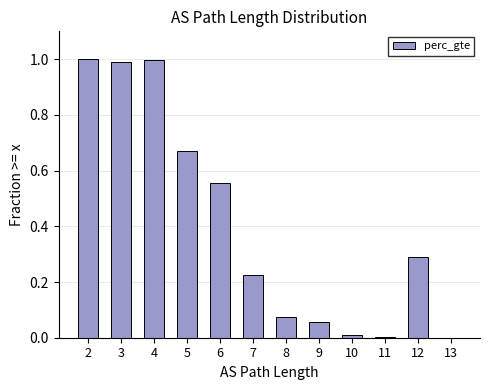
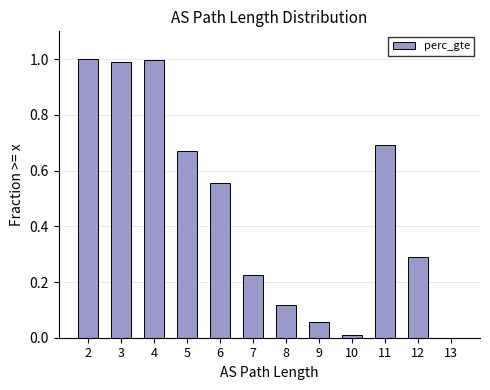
  {
    "2": 1.00,
    "3": 0.99,
    "4": 1.00,
    "5": 0.67,
    "6": 0.56,
    "7": 0.22,
-   "8": 0.07,
+   "8": 0.12,
    "9": 0.06,
    "10": 0.01,
-   "11": 0.00,
+   "11": 0.69,
    "12": 0.29
  }
